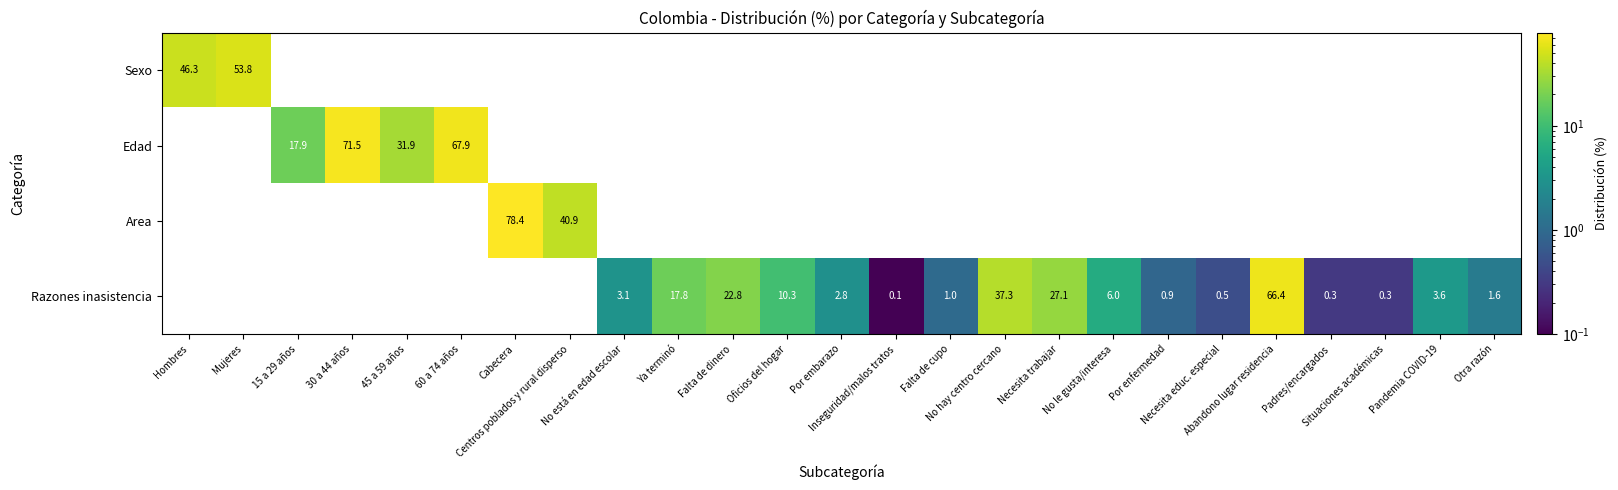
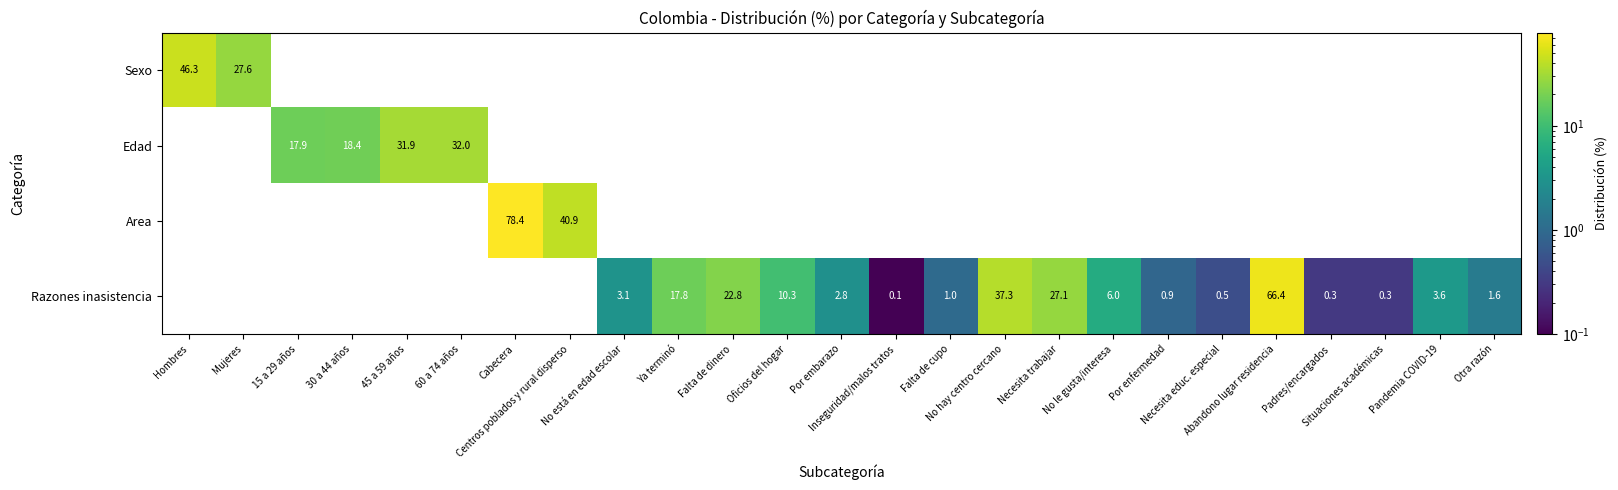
  {
    "Sexo": {
      "Hombres": 46.3,
-     "Mujeres": 53.8
+     "Mujeres": 27.6
    },
    "Edad": {
      "15 a 29 años": 17.9,
-     "30 a 44 años": 71.5,
+     "30 a 44 años": 18.4,
      "45 a 59 años": 31.9,
-     "60 a 74 años": 67.9
+     "60 a 74 años": 32.0
    },
    "Area": {
      "Cabecera": 78.4,
      "Centros poblados y rural disperso": 40.9
    },
    "Razones inasistencia": {
      "No está en edad escolar": 3.1,
      "Ya terminó": 17.8,
      "Falta de dinero": 22.8,
      "Oficios del hogar": 10.3,
      "Por embarazo": 2.8,
      "Inseguridad/malos tratos": 0.1,
      "Falta de cupo": 1.0,
      "No hay centro cercano": 37.3,
      "Necesita trabajar": 27.1,
      "No le gusta/interesa": 6.0,
      "Por enfermedad": 0.9,
      "Necesita educ. especial": 0.5,
      "Abandono lugar residencia": 66.4,
      "Padres/encargados": 0.3,
      "Situaciones académicas": 0.3,
      "Pandemia COVID-19": 3.6,
      "Otra razón": 1.6
    }
  }
